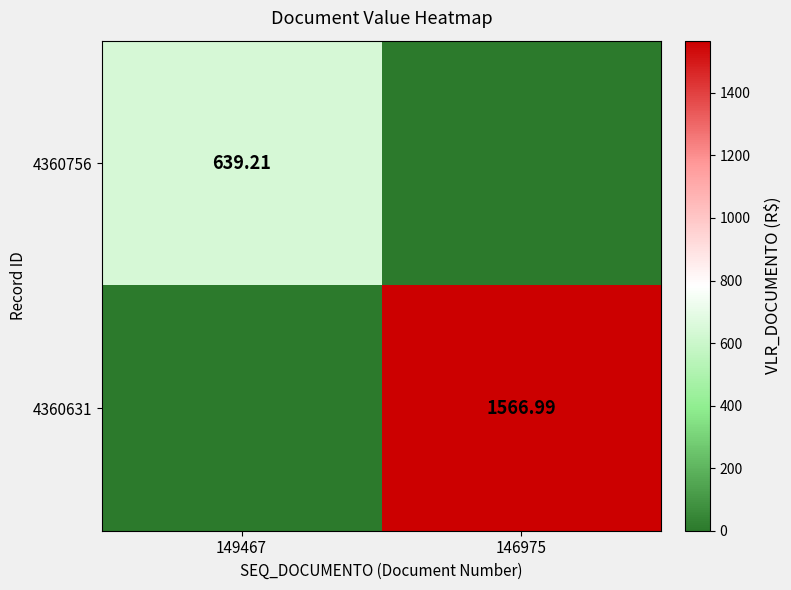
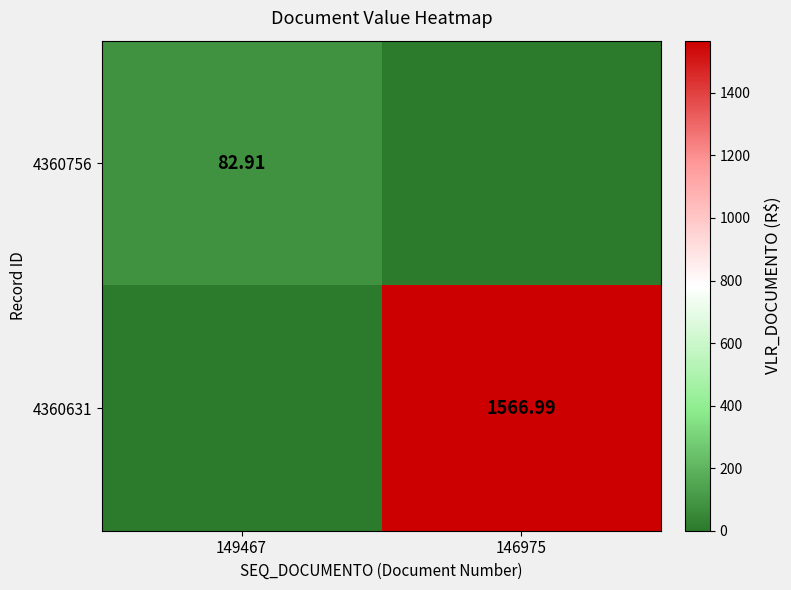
  {
    "4360756": {
-     "149467": 639.21
+     "149467": 82.91
    },
    "4360631": {
      "146975": 1566.99
    }
  }
